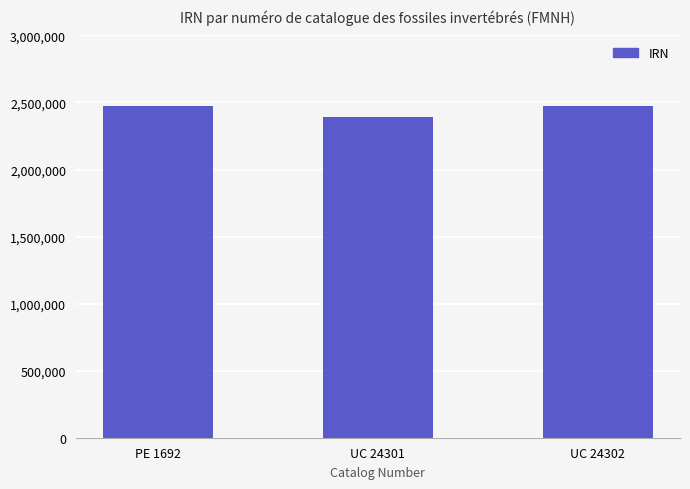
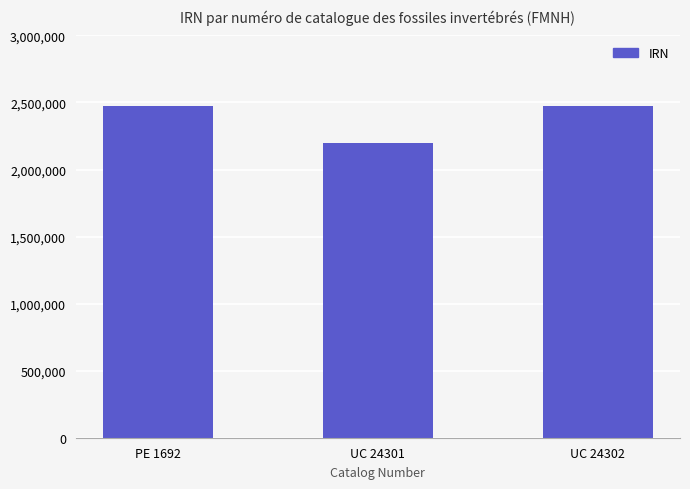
  {
    "PE 1692": "2,480,000",
-   "UC 24301": "2,390,000",
+   "UC 24301": "2,190,000",
    "UC 24302": "2,480,000"
  }
